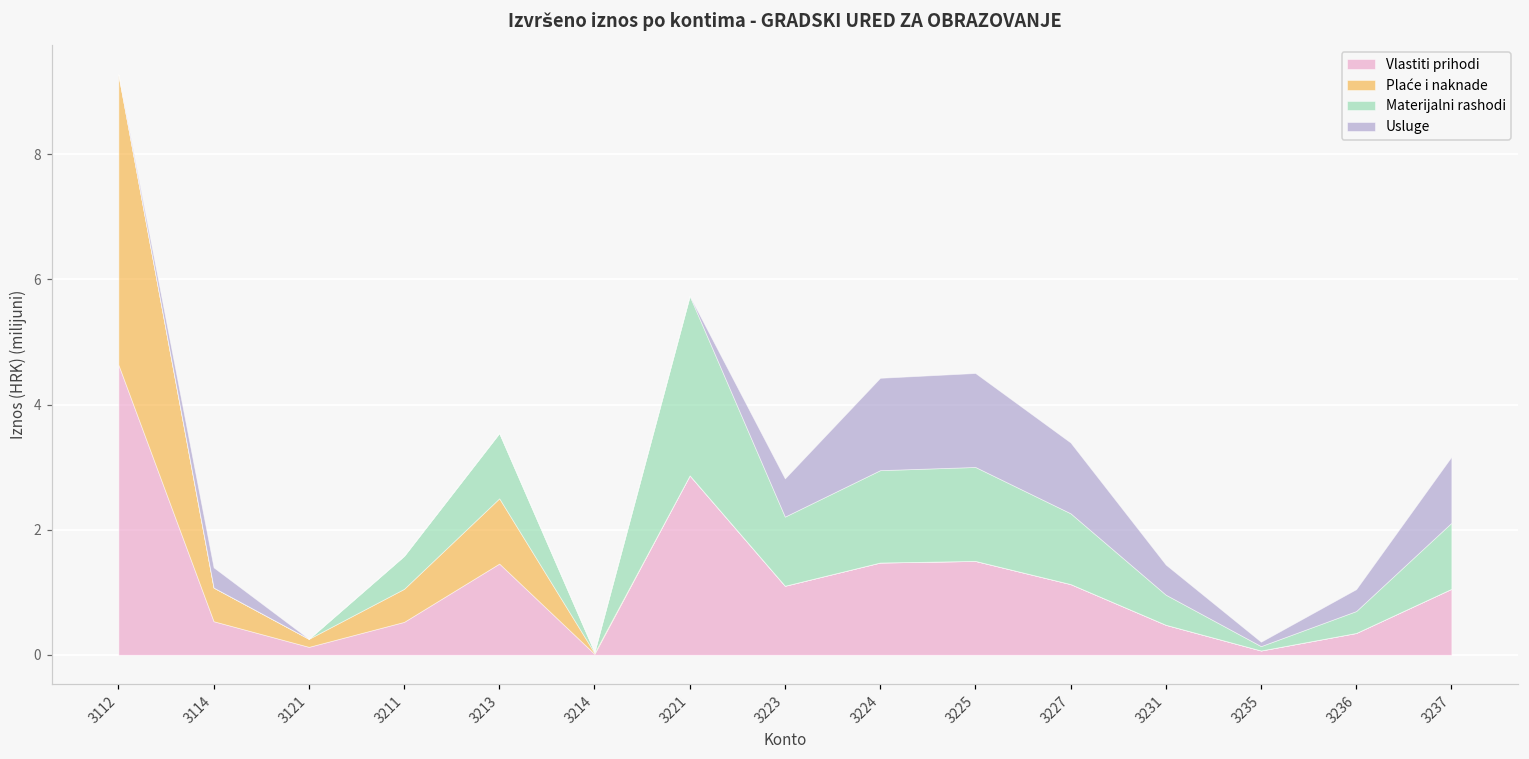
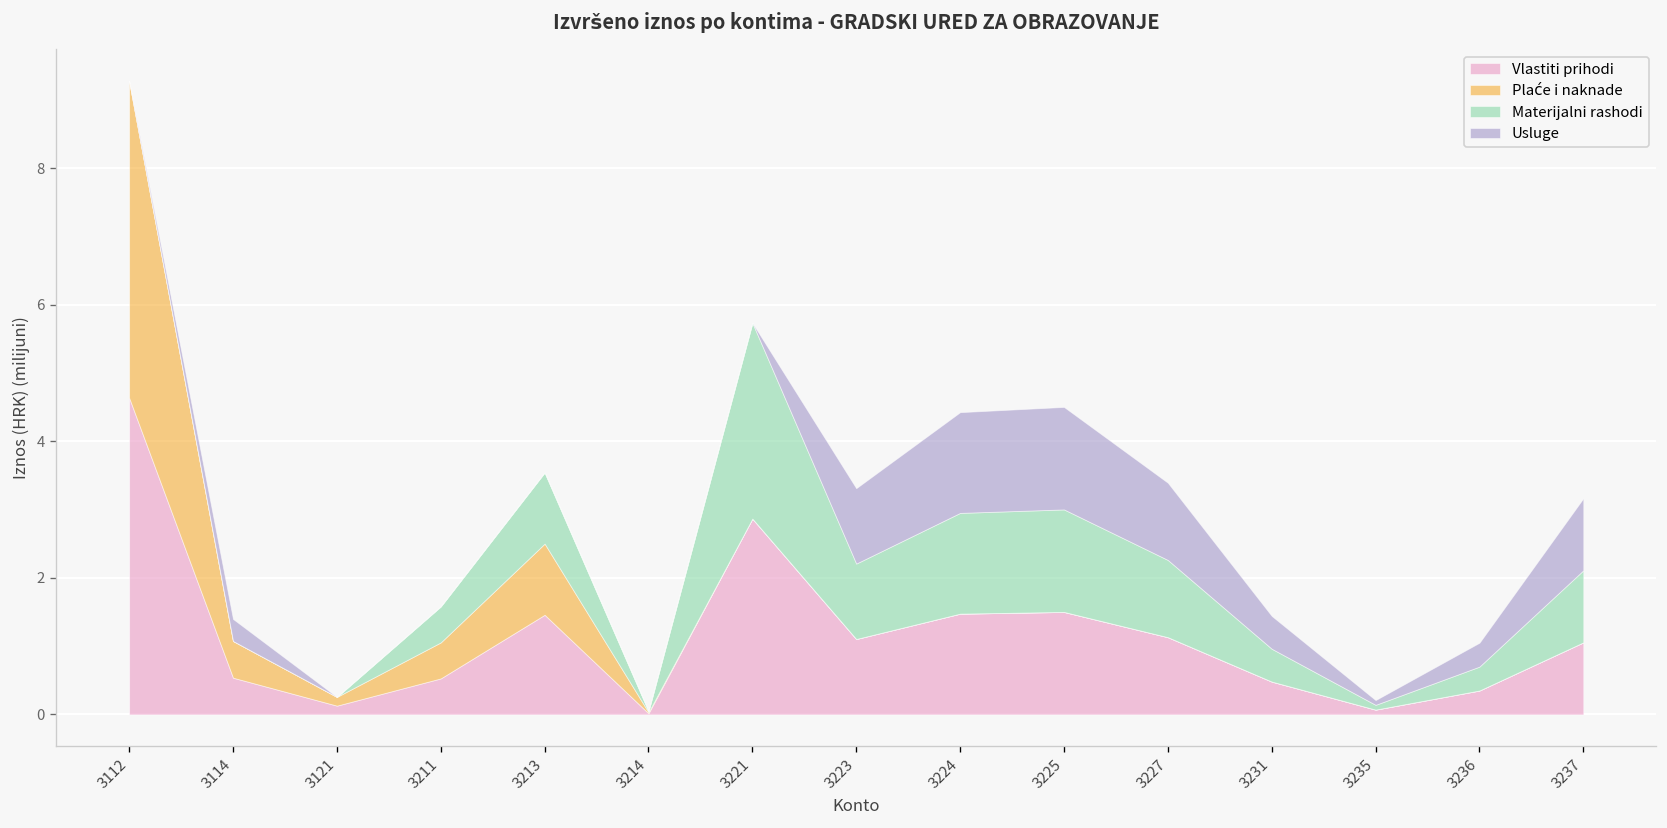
  {
    "Vlastiti prihodi": {
      "3112": 4.6,
      "3114": 0.5,
      "3121": 0.1,
      "3211": 0.5,
      "3213": 1.5
    },
    "Plaće i naknade": {
      "3211": 0.5,
      "3213": 1.0
    },
    "Materijalni rashodi": {
      "3223": 1.1,
      "3224": 1.5,
      "3225": 1.5,
      "3227": 1.1,
      "3231": 0.5,
      "3235": 0.1,
      "3236": 0.4,
      "3237": 1.1
    },
    "Usluge": {
      "3114": 0.3,
-     "3223": 0.6,
+     "3223": 1.1,
      "3224": 1.5,
      "3225": 1.5,
      "3227": 1.1,
      "3231": 0.5,
      "3235": 0.1,
      "3236": 0.4,
      "3237": 1.1
    }
  }
